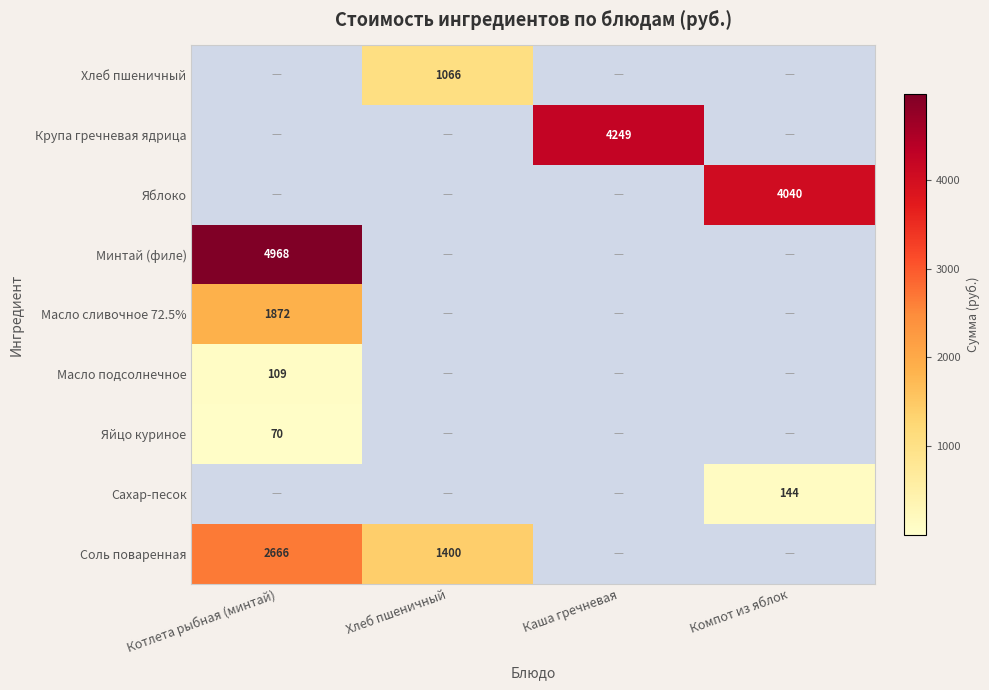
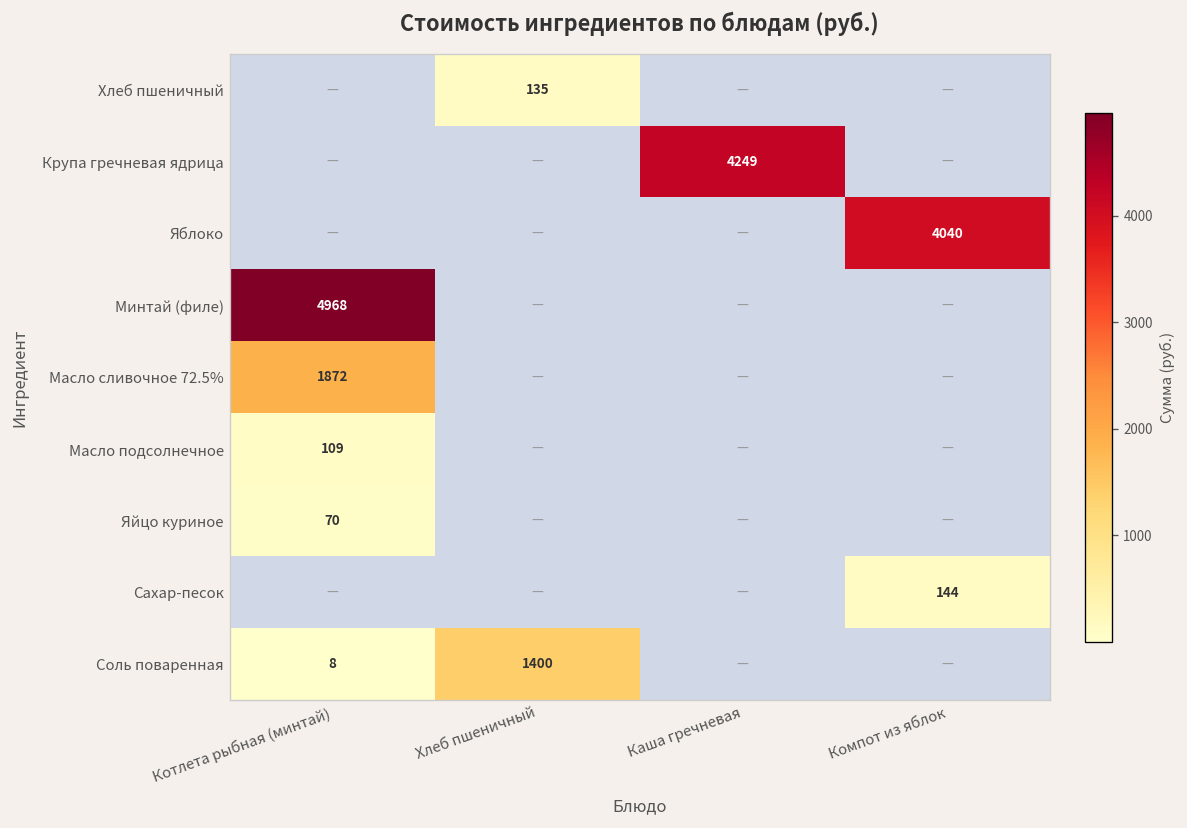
  {
    "Хлеб пшеничный": {
-     "Хлеб пшеничный": 1066
+     "Хлеб пшеничный": 135
    },
    "Крупа гречневая ядрица": {
      "Каша гречневая": 4249
    },
    "Яблоко": {
      "Компот из яблок": 4040
    },
    "Минтай (филе)": {
      "Котлета рыбная (минтай)": 4968
    },
    "Масло сливочное 72.5%": {
      "Котлета рыбная (минтай)": 1872
    },
    "Масло подсолнечное": {
      "Котлета рыбная (минтай)": 109
    },
    "Яйцо куриное": {
      "Котлета рыбная (минтай)": 70
    },
    "Сахар-песок": {
      "Компот из яблок": 144
    },
    "Соль поваренная": {
-     "Котлета рыбная (минтай)": 2666,
+     "Котлета рыбная (минтай)": 8,
      "Хлеб пшеничный": 1400
    }
  }
